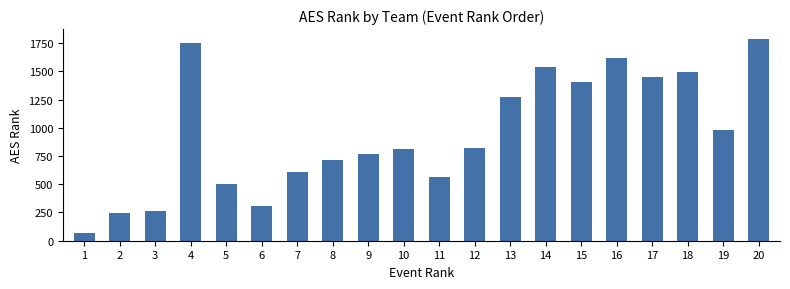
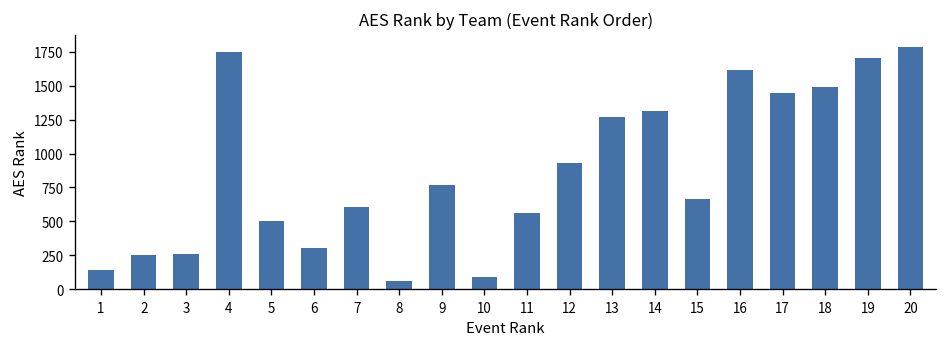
  {
-   "1": 70,
+   "1": 140,
    "2": 250,
    "3": 260,
    "4": 1750,
    "5": 500,
    "6": 310,
    "7": 610,
-   "8": 720,
+   "8": 60,
    "9": 770,
-   "10": 810,
+   "10": 90,
    "11": 560,
-   "12": 820,
+   "12": 930,
    "13": 1270,
-   "14": 1540,
-   "15": 1410,
+   "14": 1320,
+   "15": 660,
    "16": 1620,
    "17": 1450,
    "18": 1490,
-   "19": 980,
+   "19": 1700,
    "20": 1790
  }
